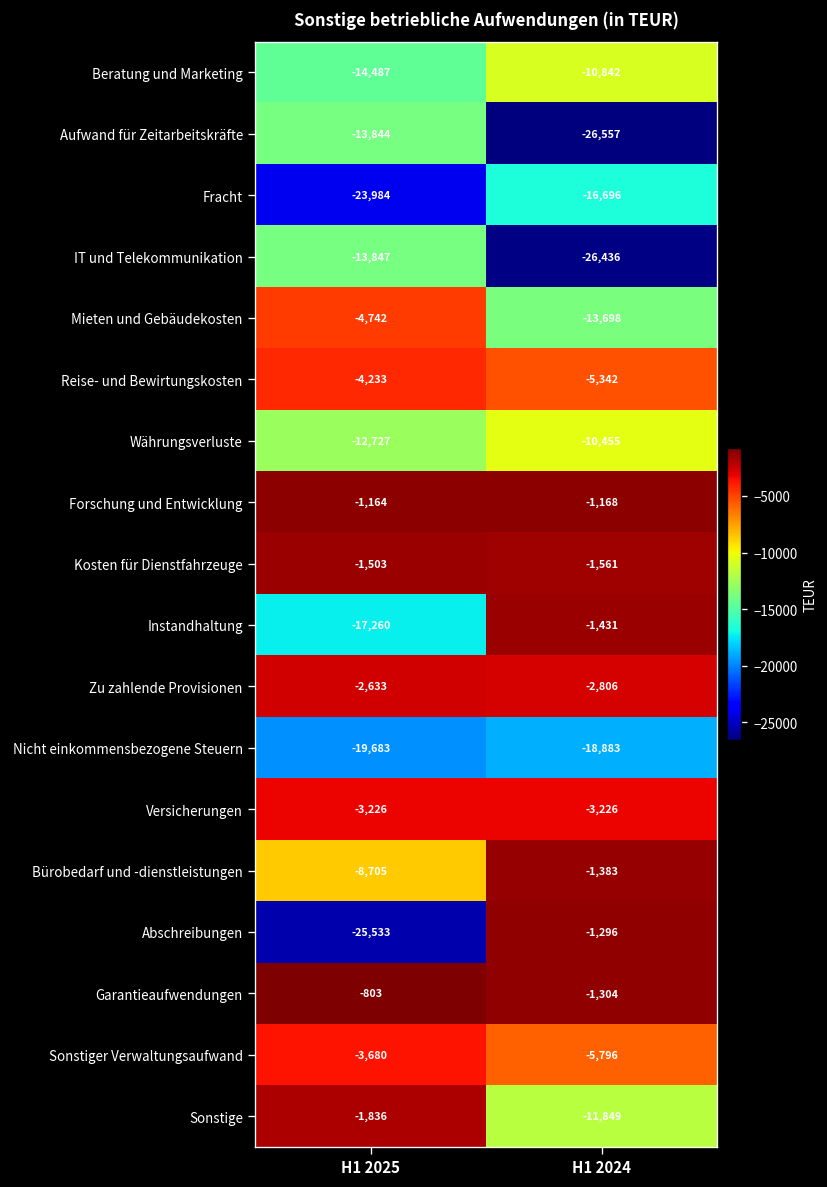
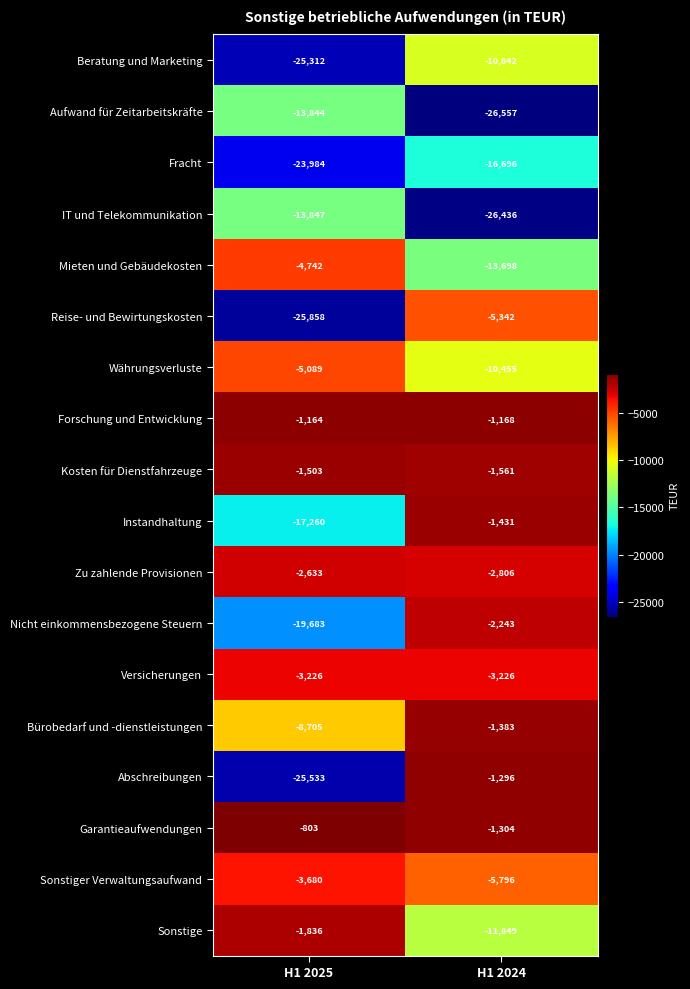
  {
    "Beratung und Marketing": {
-     "H1 2025": "-14,487",
+     "H1 2025": "-25,312",
      "H1 2024": "-10,842"
    },
    "Aufwand für Zeitarbeitskräfte": {
      "H1 2025": "-13,844",
      "H1 2024": "-26,557"
    },
    "Fracht": {
      "H1 2025": "-23,984",
      "H1 2024": "-16,696"
    },
    "IT und Telekommunikation": {
      "H1 2025": "-13,847",
      "H1 2024": "-26,436"
    },
    "Mieten und Gebäudekosten": {
      "H1 2025": "-4,742",
      "H1 2024": "-13,698"
    },
    "Reise- und Bewirtungskosten": {
-     "H1 2025": "-4,233",
+     "H1 2025": "-25,858",
      "H1 2024": "-5,342"
    },
    "Währungsverluste": {
-     "H1 2025": "-12,727",
+     "H1 2025": "-5,089",
      "H1 2024": "-10,455"
    },
    "Forschung und Entwicklung": {
      "H1 2025": "-1,164",
      "H1 2024": "-1,168"
    },
    "Kosten für Dienstfahrzeuge": {
      "H1 2025": "-1,503",
      "H1 2024": "-1,561"
    },
    "Instandhaltung": {
      "H1 2025": "-17,260",
      "H1 2024": "-1,431"
    },
    "Zu zahlende Provisionen": {
      "H1 2025": "-2,633",
      "H1 2024": "-2,806"
    },
    "Nicht einkommensbezogene Steuern": {
      "H1 2025": "-19,683",
-     "H1 2024": "-18,883"
+     "H1 2024": "-2,243"
    },
    "Versicherungen": {
      "H1 2025": "-3,226",
      "H1 2024": "-3,226"
    },
    "Bürobedarf und -dienstleistungen": {
      "H1 2025": "-8,705",
      "H1 2024": "-1,383"
    },
    "Abschreibungen": {
      "H1 2025": "-25,533",
      "H1 2024": "-1,296"
    },
    "Garantieaufwendungen": {
      "H1 2025": "-803",
      "H1 2024": "-1,304"
    },
    "Sonstiger Verwaltungsaufwand": {
      "H1 2025": "-3,680",
      "H1 2024": "-5,796"
    },
    "Sonstige": {
      "H1 2025": "-1,836",
      "H1 2024": "-11,849"
    }
  }
